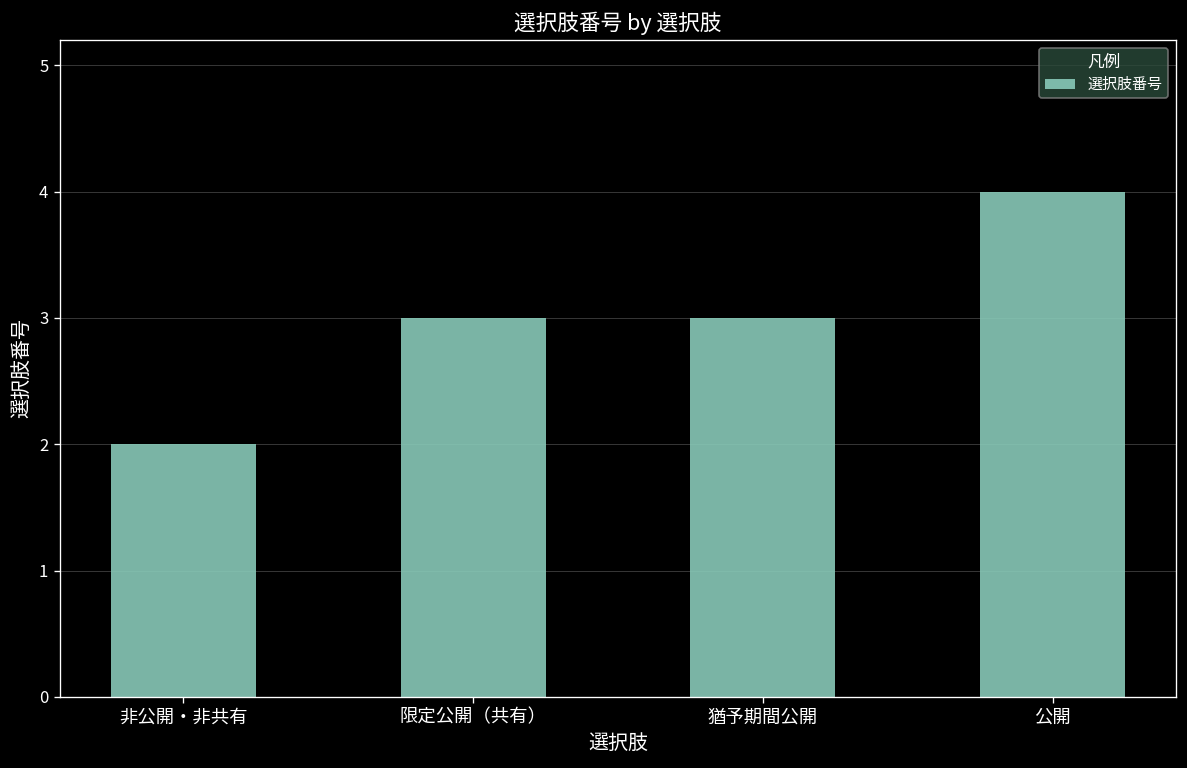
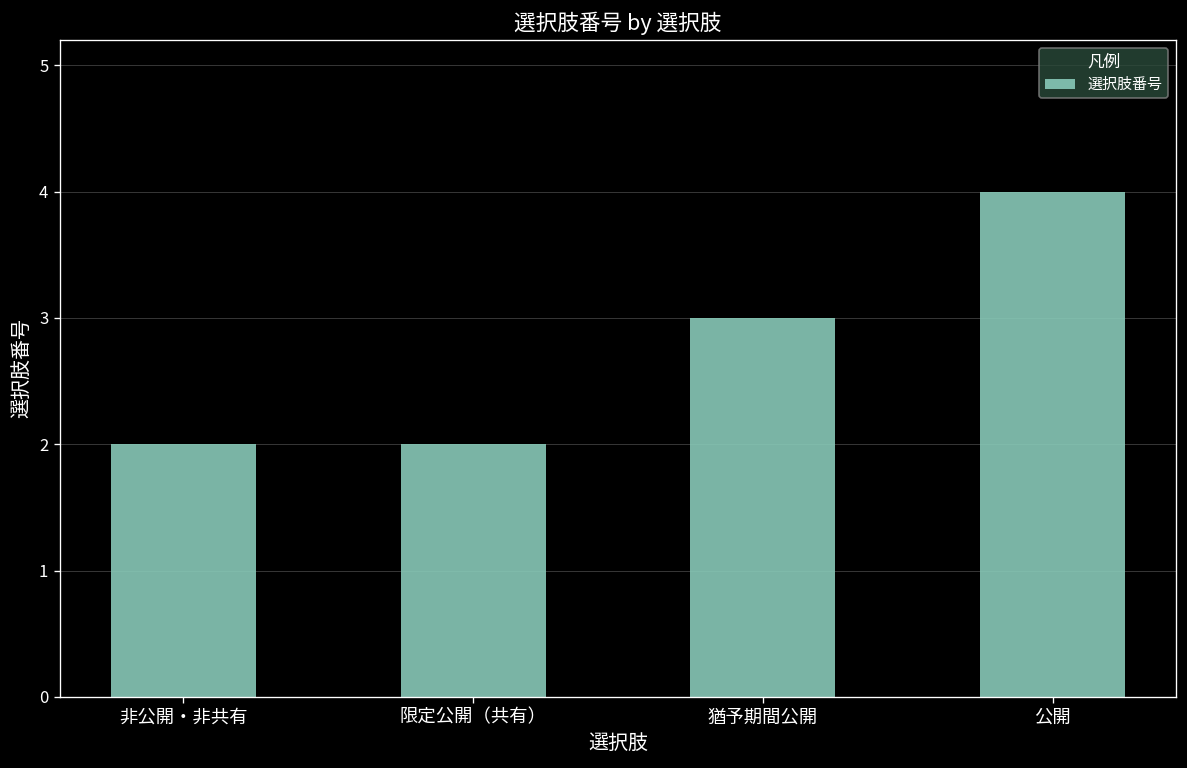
  {
    "非公開・非共有": 2,
-   "限定公開（共有）": 3,
+   "限定公開（共有）": 2,
    "猶予期間公開": 3,
    "公開": 4
  }
